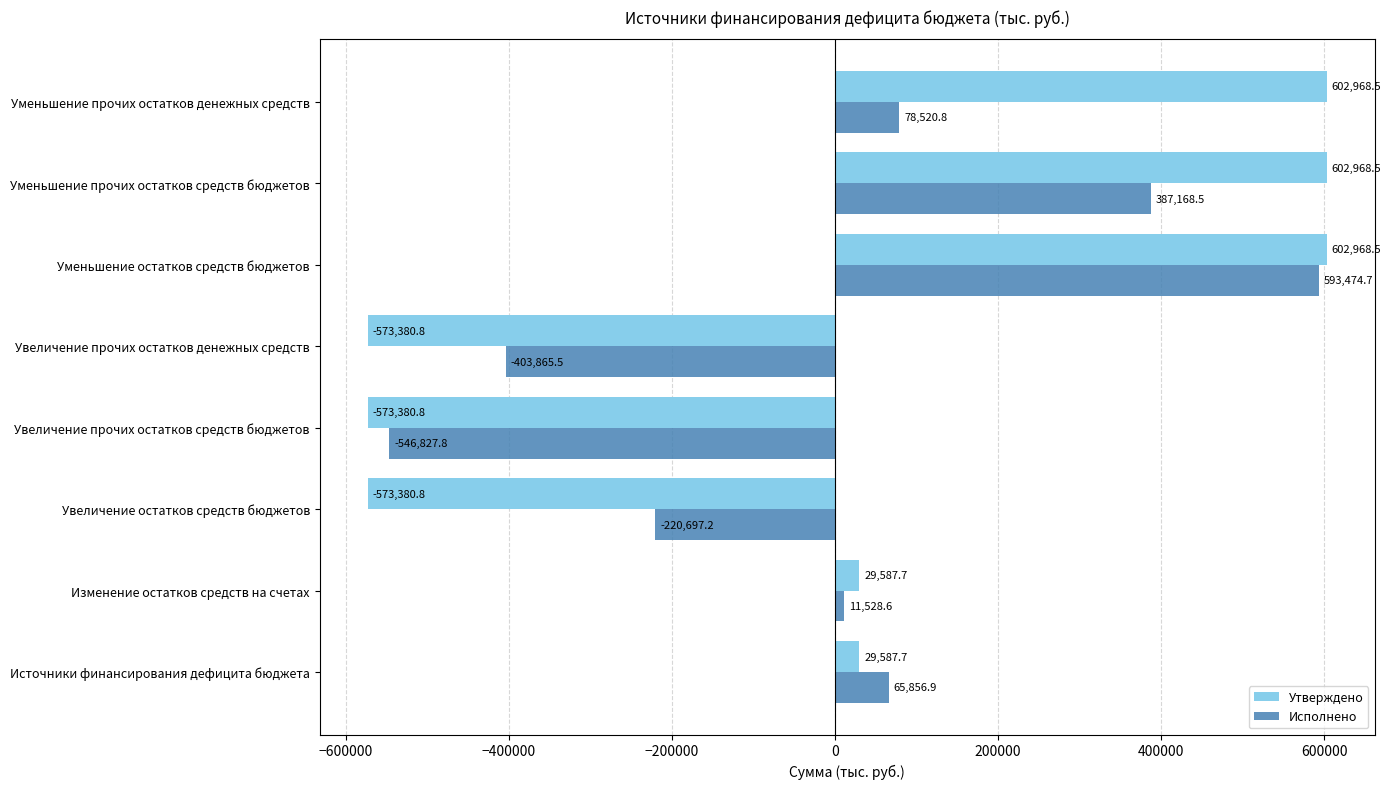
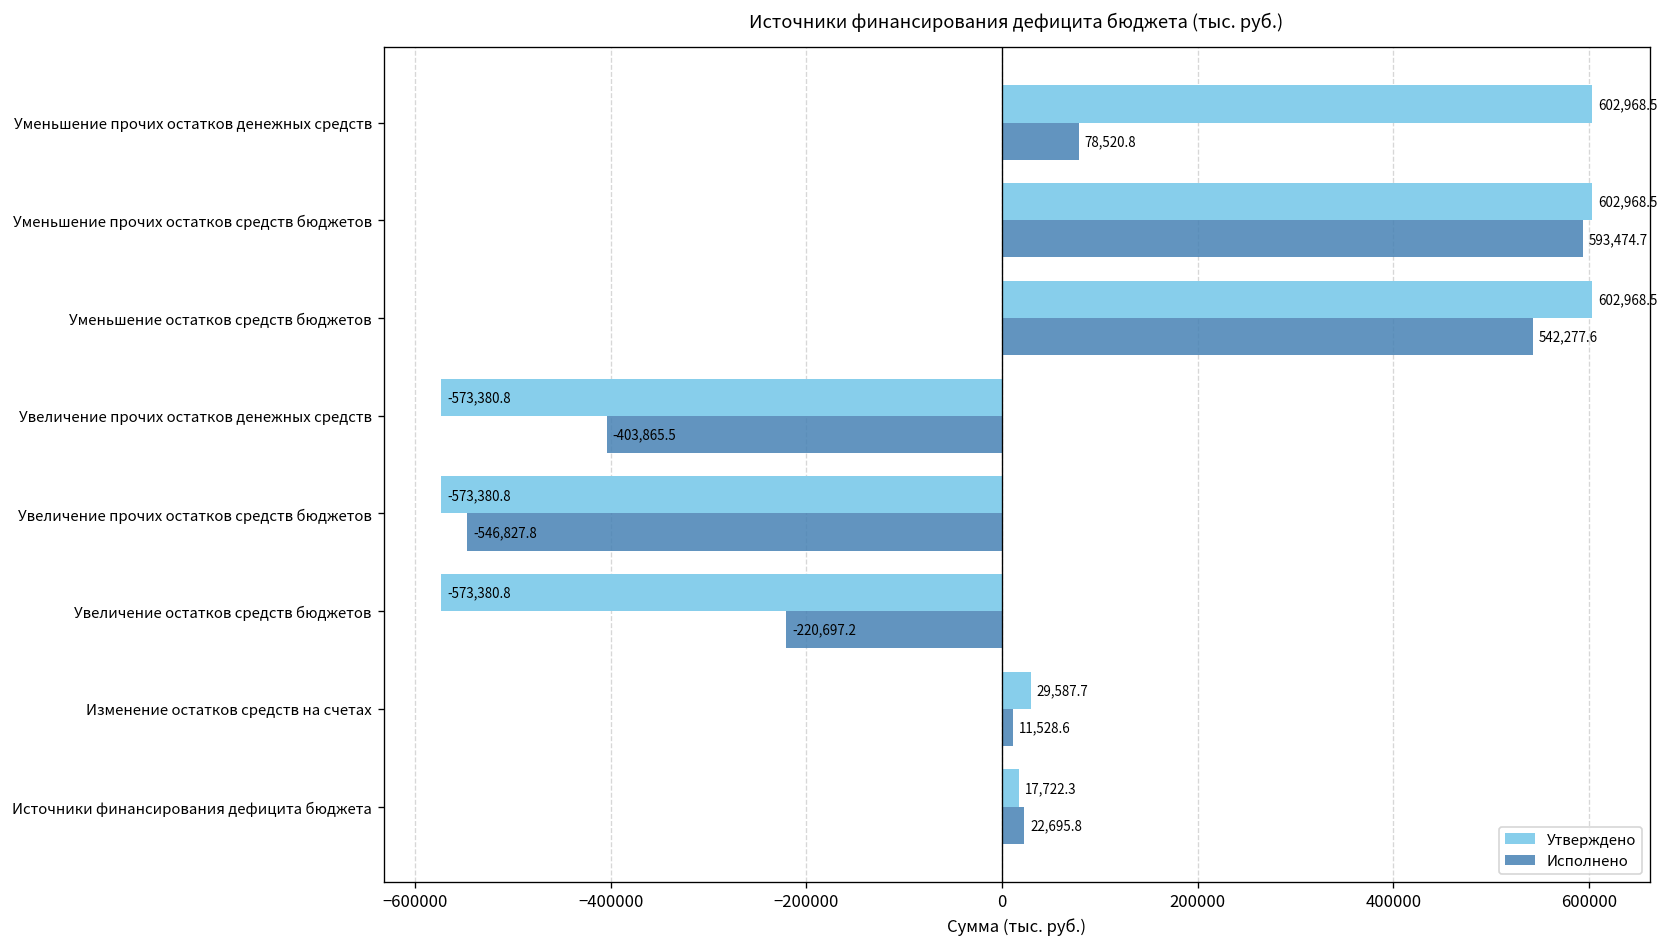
  {
    "Утверждено": {
      "Уменьшение прочих остатков денежных средств": "602,968.5",
      "Уменьшение прочих остатков средств бюджетов": "602,968.5",
      "Уменьшение остатков средств бюджетов": "602,968.5",
      "Увеличение прочих остатков денежных средств": "-573,380.8",
      "Увеличение прочих остатков средств бюджетов": "-573,380.8",
      "Увеличение остатков средств бюджетов": "-573,380.8",
      "Изменение остатков средств на счетах": "29,587.7",
-     "Источники финансирования дефицита бюджета": "29,587.7"
+     "Источники финансирования дефицита бюджета": "17,722.3"
    },
    "Исполнено": {
      "Уменьшение прочих остатков денежных средств": "78,520.8",
-     "Уменьшение прочих остатков средств бюджетов": "387,168.5",
-     "Уменьшение остатков средств бюджетов": "593,474.7",
+     "Уменьшение прочих остатков средств бюджетов": "593,474.7",
+     "Уменьшение остатков средств бюджетов": "542,277.6",
      "Увеличение прочих остатков денежных средств": "-403,865.5",
      "Увеличение прочих остатков средств бюджетов": "-546,827.8",
      "Увеличение остатков средств бюджетов": "-220,697.2",
      "Изменение остатков средств на счетах": "11,528.6",
-     "Источники финансирования дефицита бюджета": "65,856.9"
+     "Источники финансирования дефицита бюджета": "22,695.8"
    }
  }
